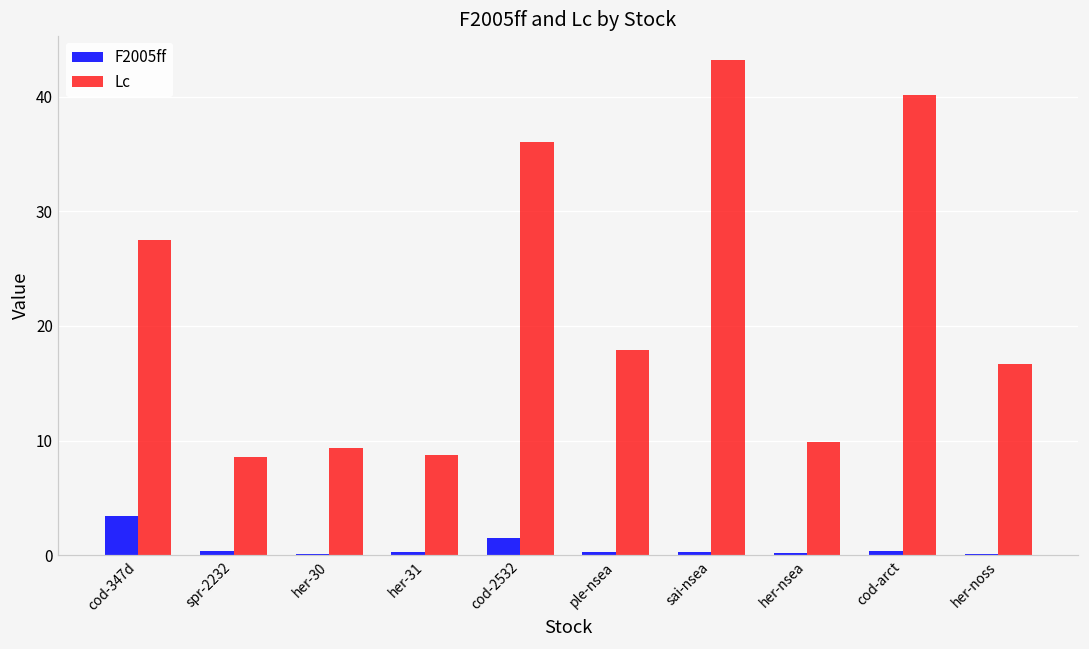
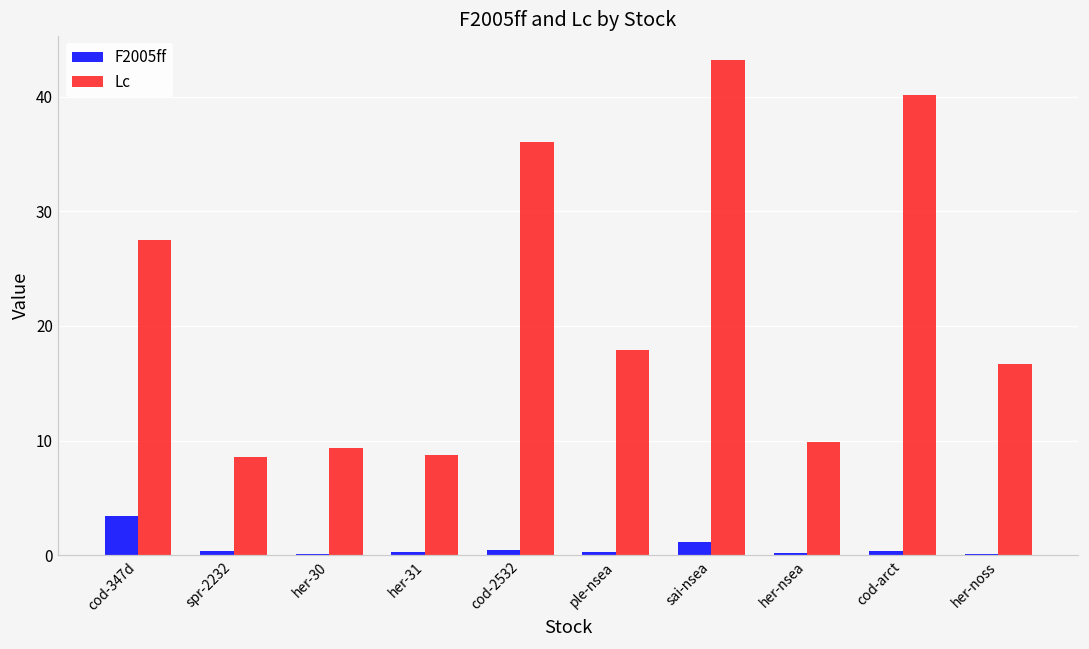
  {
    "F2005ff": {
      "cod-347d": 3.4,
      "spr-2232": 0.4,
      "her-31": 0.3,
-     "cod-2532": 1.5,
+     "cod-2532": 0.5,
      "ple-nsea": 0.3,
-     "sai-nsea": 0.3,
+     "sai-nsea": 1.1,
      "cod-arct": 0.4
    },
    "Lc": {
      "cod-347d": 27.5,
      "spr-2232": 8.5,
      "her-30": 9.3,
      "her-31": 8.7,
      "cod-2532": 36.1,
      "ple-nsea": 17.9,
      "sai-nsea": 43.2,
      "her-nsea": 9.9,
      "cod-arct": 40.1,
      "her-noss": 16.6
    }
  }
